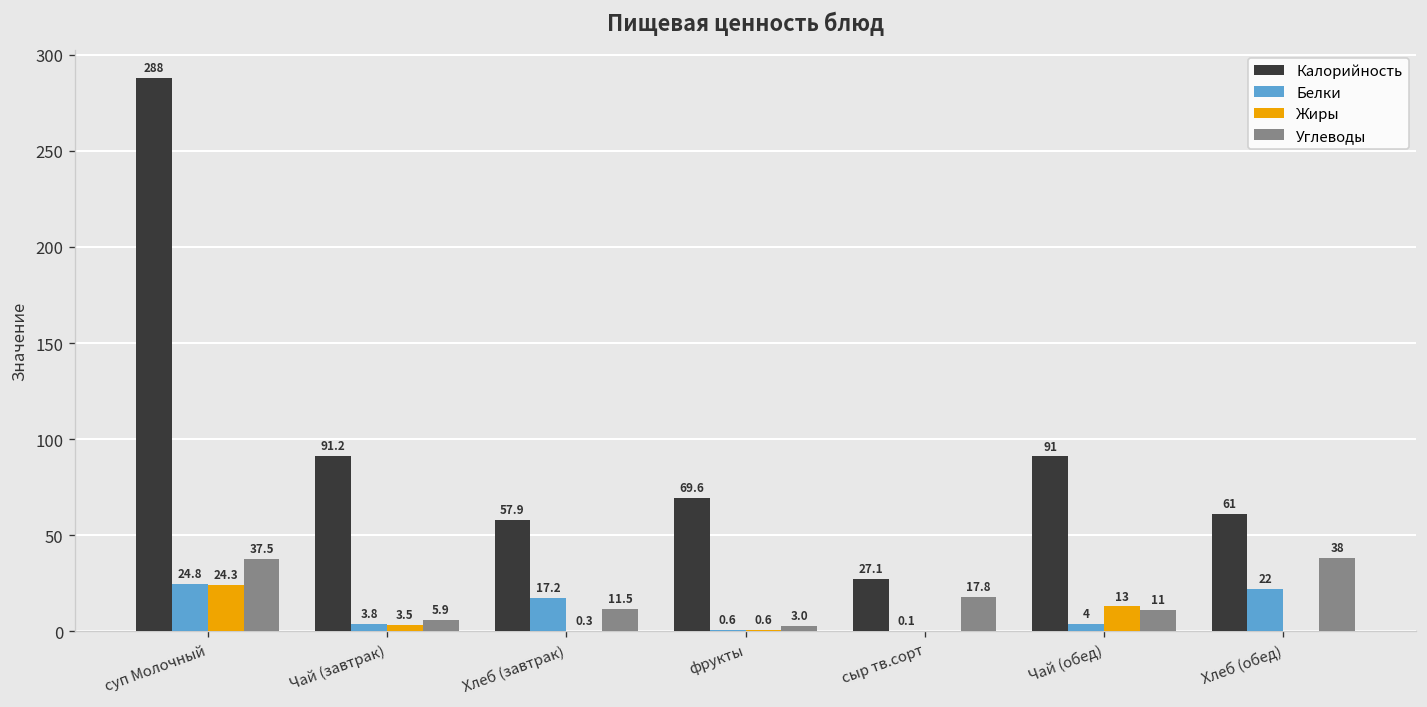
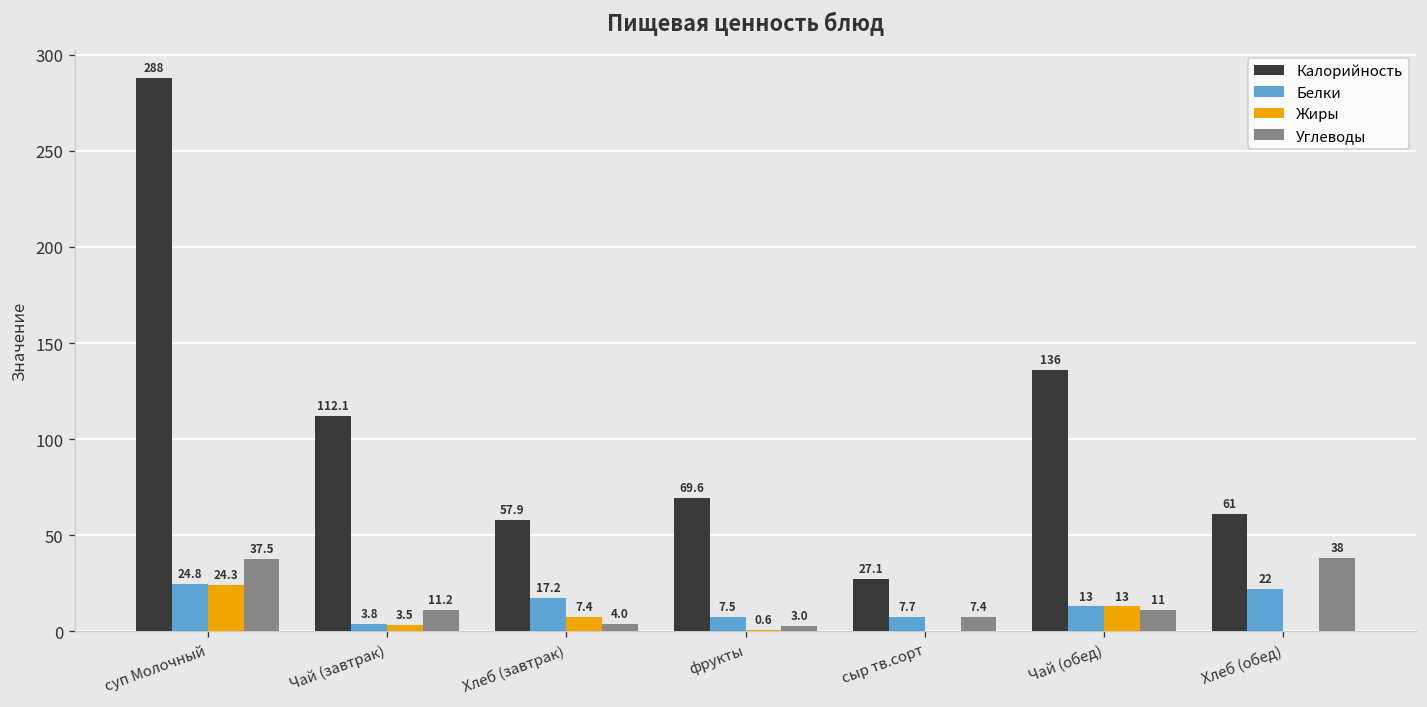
  {
    "Калорийность": {
      "суп Молочный": 288,
-     "Чай (завтрак)": 91.2,
+     "Чай (завтрак)": 112.1,
      "Хлеб (завтрак)": 57.9,
      "фрукты": 69.6,
      "сыр тв.сорт": 27.1,
-     "Чай (обед)": 91,
+     "Чай (обед)": 136,
      "Хлеб (обед)": 61
    },
    "Белки": {
      "суп Молочный": 24.8,
      "Чай (завтрак)": 3.8,
      "Хлеб (завтрак)": 17.2,
-     "фрукты": 0.6,
-     "сыр тв.сорт": 0.1,
-     "Чай (обед)": 4,
+     "фрукты": 7.5,
+     "сыр тв.сорт": 7.7,
+     "Чай (обед)": 13,
      "Хлеб (обед)": 22
    },
    "Жиры": {
      "суп Молочный": 24.3,
      "Чай (завтрак)": 3.5,
-     "Хлеб (завтрак)": 0.3,
+     "Хлеб (завтрак)": 7.4,
      "фрукты": 0.6,
      "Чай (обед)": 13
    },
    "Углеводы": {
      "суп Молочный": 37.5,
-     "Чай (завтрак)": 5.9,
-     "Хлеб (завтрак)": 11.5,
+     "Чай (завтрак)": 11.2,
+     "Хлеб (завтрак)": 4.0,
      "фрукты": 3.0,
-     "сыр тв.сорт": 17.8,
+     "сыр тв.сорт": 7.4,
      "Чай (обед)": 11,
      "Хлеб (обед)": 38
    }
  }
